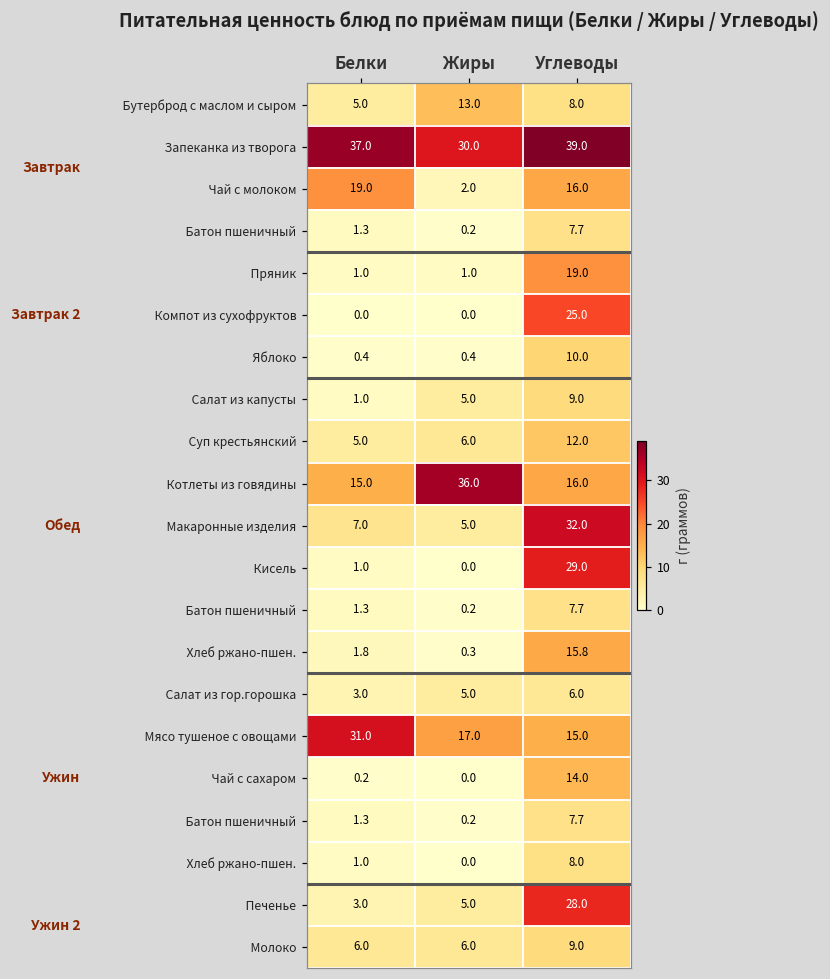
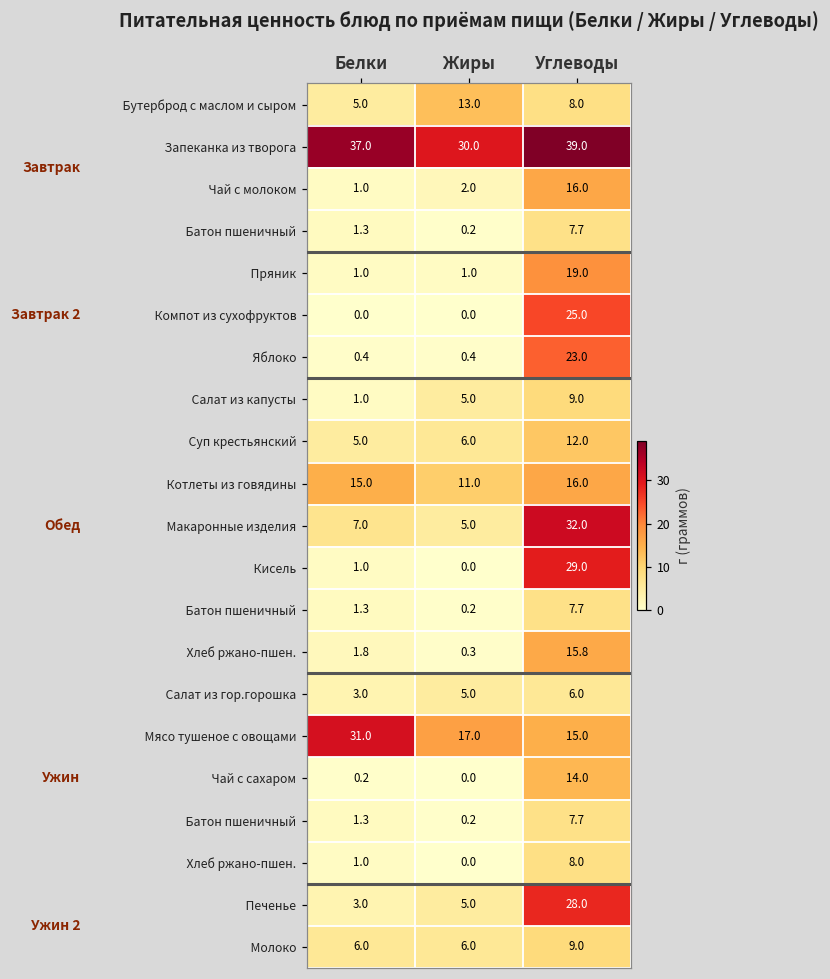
  {
    "Бутерброд с маслом и сыром": {
      "Белки": 5.0,
      "Жиры": 13.0,
      "Углеводы": 8.0
    },
    "Запеканка из творога": {
      "Белки": 37.0,
      "Жиры": 30.0,
      "Углеводы": 39.0
    },
    "Чай с молоком": {
-     "Белки": 19.0,
+     "Белки": 1.0,
      "Жиры": 2.0,
      "Углеводы": 16.0
    },
    "Пряник": {
      "Белки": 1.0,
      "Жиры": 1.0,
      "Углеводы": 19.0
    },
    "Компот из сухофруктов": {
      "Белки": 0.0,
      "Жиры": 0.0,
      "Углеводы": 25.0
    },
    "Яблоко": {
      "Белки": 0.4,
      "Жиры": 0.4,
-     "Углеводы": 10.0
+     "Углеводы": 23.0
    },
    "Салат из капусты": {
      "Белки": 1.0,
      "Жиры": 5.0,
      "Углеводы": 9.0
    },
    "Суп крестьянский": {
      "Белки": 5.0,
      "Жиры": 6.0,
      "Углеводы": 12.0
    },
    "Котлеты из говядины": {
      "Белки": 15.0,
-     "Жиры": 36.0,
+     "Жиры": 11.0,
      "Углеводы": 16.0
    },
    "Макаронные изделия": {
      "Белки": 7.0,
      "Жиры": 5.0,
      "Углеводы": 32.0
    },
    "Кисель": {
      "Белки": 1.0,
      "Жиры": 0.0,
      "Углеводы": 29.0
    },
    "Салат из гор.горошка": {
      "Белки": 3.0,
      "Жиры": 5.0,
      "Углеводы": 6.0
    },
    "Мясо тушеное с овощами": {
      "Белки": 31.0,
      "Жиры": 17.0,
      "Углеводы": 15.0
    },
    "Чай с сахаром": {
      "Белки": 0.2,
      "Жиры": 0.0,
      "Углеводы": 14.0
    },
    "Печенье": {
      "Белки": 3.0,
      "Жиры": 5.0,
      "Углеводы": 28.0
    },
    "Молоко": {
      "Белки": 6.0,
      "Жиры": 6.0,
      "Углеводы": 9.0
    }
  }
